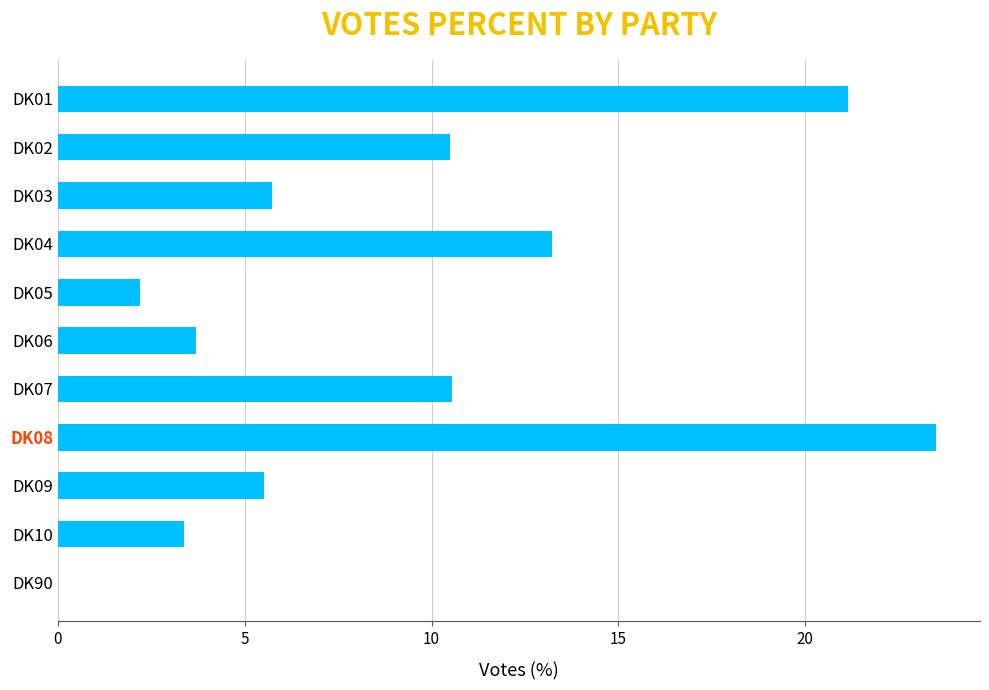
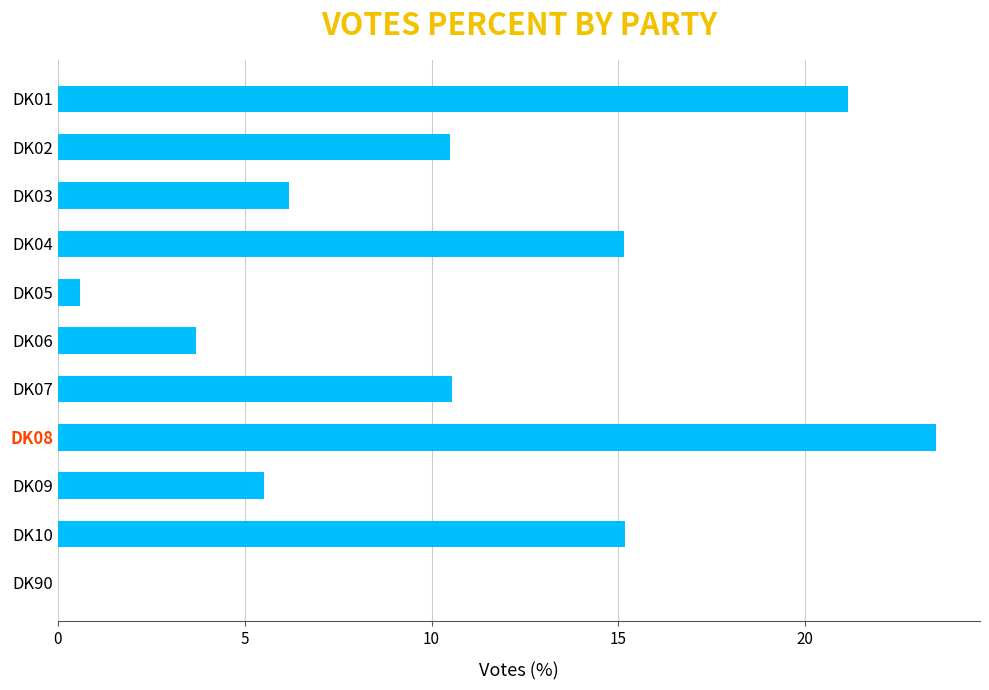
  {
    "DK01": 21.1,
    "DK02": 10.5,
-   "DK03": 5.7,
-   "DK04": 13.2,
-   "DK05": 2.2,
+   "DK03": 6.2,
+   "DK04": 15.2,
+   "DK05": 0.6,
    "DK06": 3.7,
    "DK07": 10.5,
    "DK08": 23.5,
    "DK09": 5.5,
-   "DK10": 3.4,
+   "DK10": 15.2,
    "DK90": 0.0
  }
